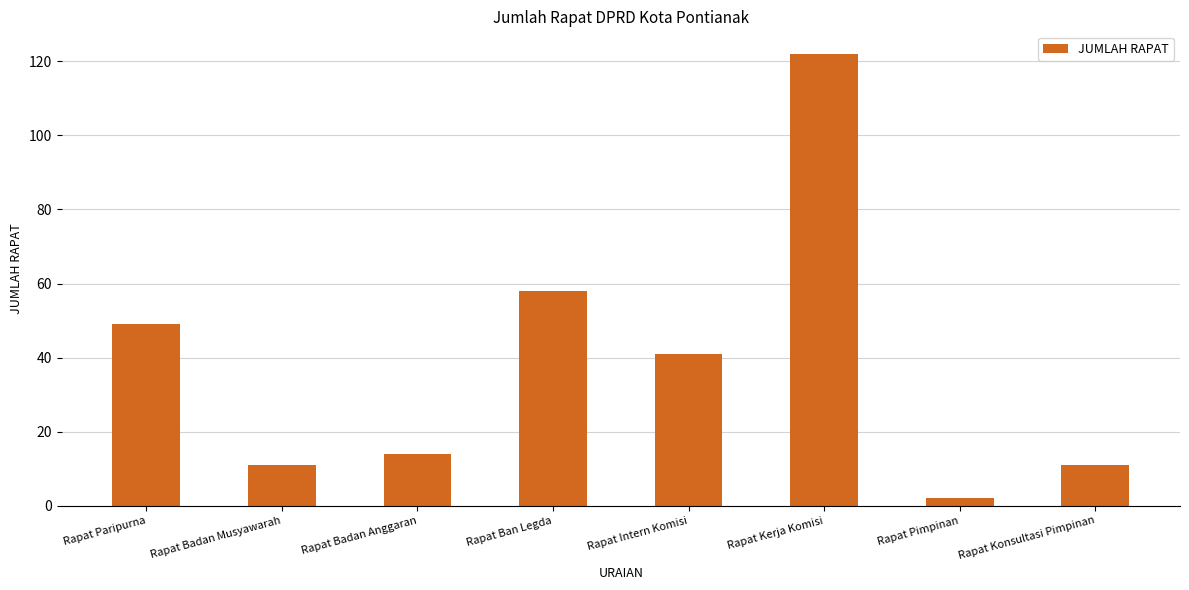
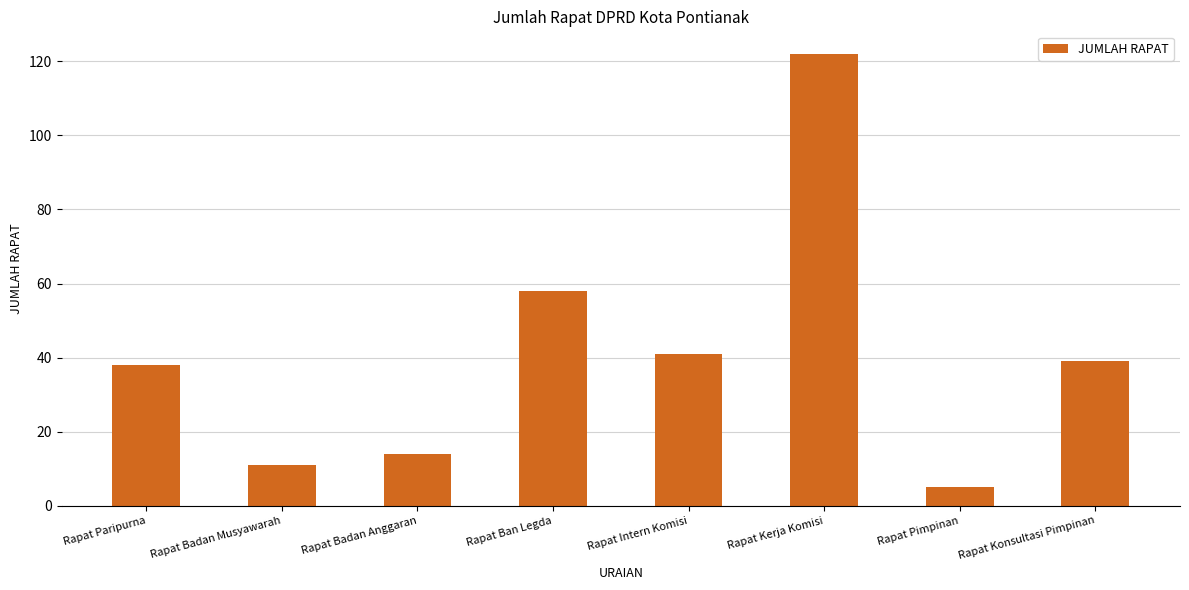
  {
-   "Rapat Paripurna": 49,
+   "Rapat Paripurna": 38,
    "Rapat Badan Musyawarah": 11,
    "Rapat Badan Anggaran": 14,
    "Rapat Ban Legda": 58,
    "Rapat Intern Komisi": 41,
    "Rapat Kerja Komisi": 122,
-   "Rapat Pimpinan": 2,
-   "Rapat Konsultasi Pimpinan": 11
+   "Rapat Pimpinan": 5,
+   "Rapat Konsultasi Pimpinan": 39
  }
